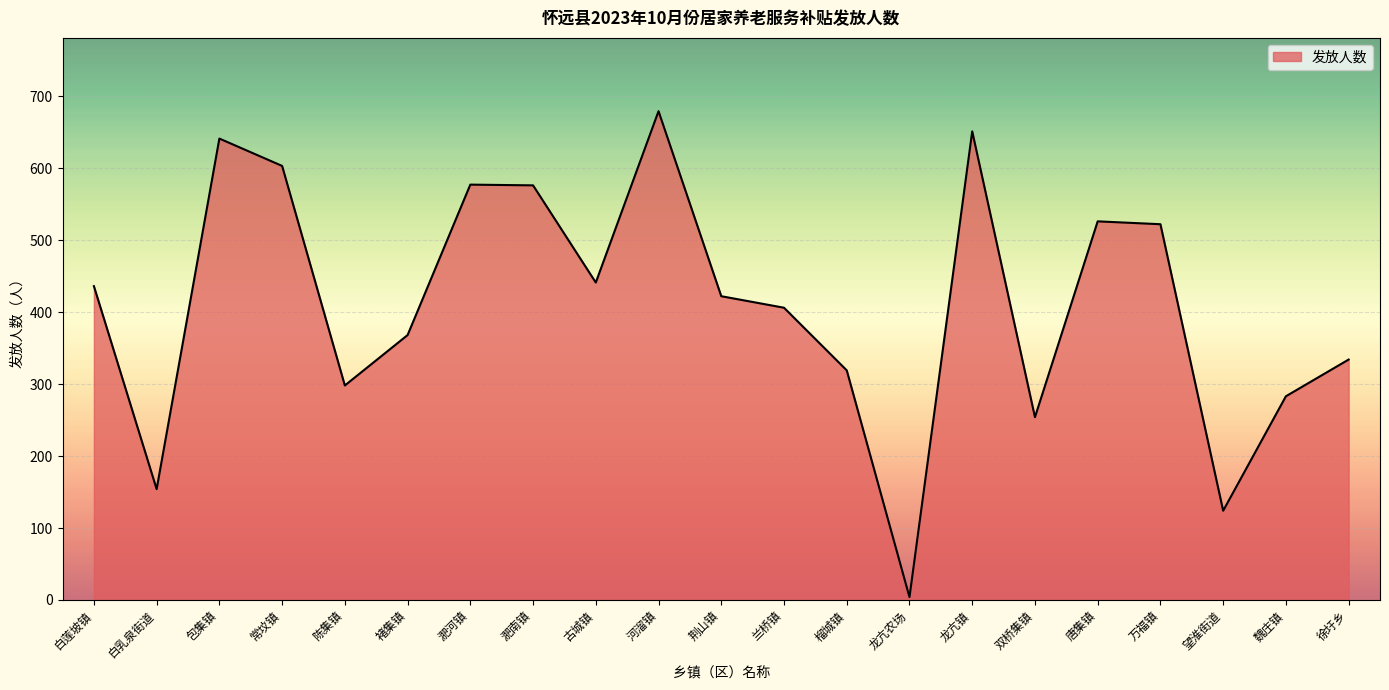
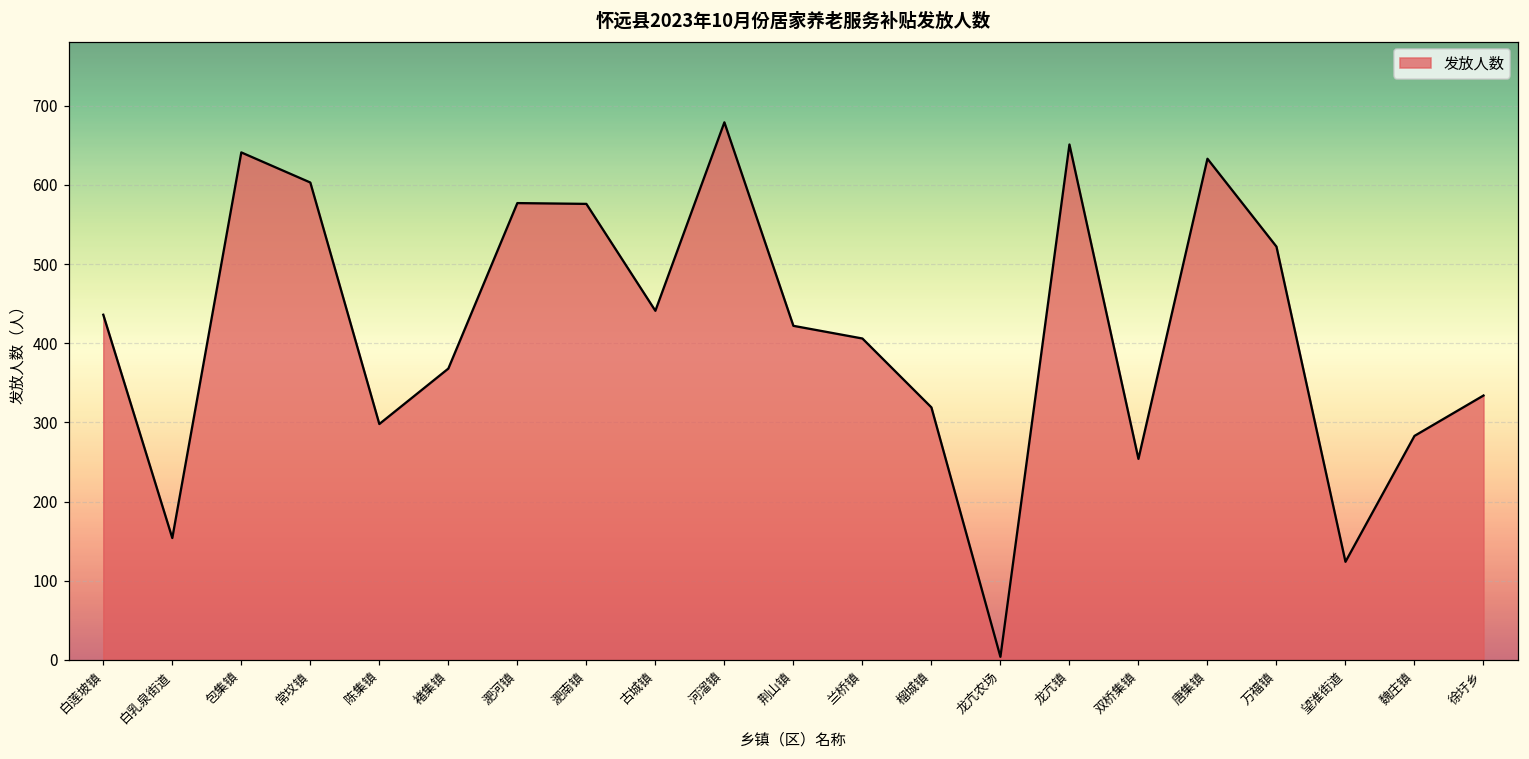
  {
    "白莲坡镇": 440,
    "白乳泉街道": 150,
    "包集镇": 640,
    "常坟镇": 600,
    "陈集镇": 300,
    "褚集镇": 370,
    "淝河镇": 580,
    "淝南镇": 580,
    "古城镇": 440,
    "河溜镇": 680,
    "荆山镇": 420,
    "兰桥镇": 410,
    "榴城镇": 320,
    "龙亢农场": 0,
    "龙亢镇": 650,
    "双桥集镇": 250,
-   "唐集镇": 530,
+   "唐集镇": 630,
    "万福镇": 520,
    "望淮街道": 120,
    "魏庄镇": 280,
    "徐圩乡": 330
  }
